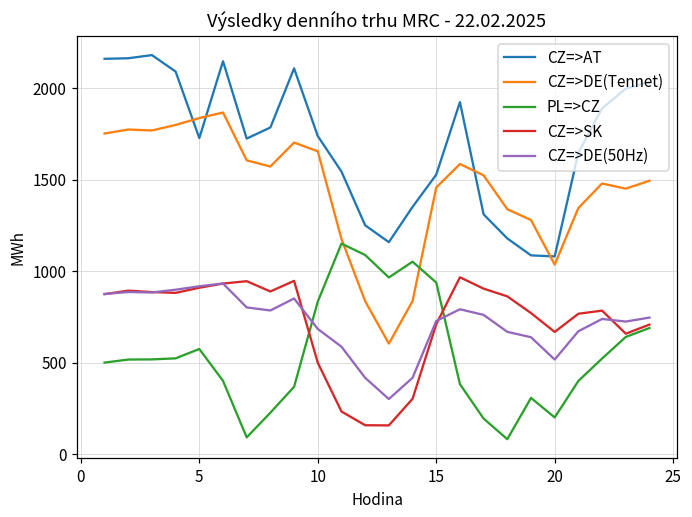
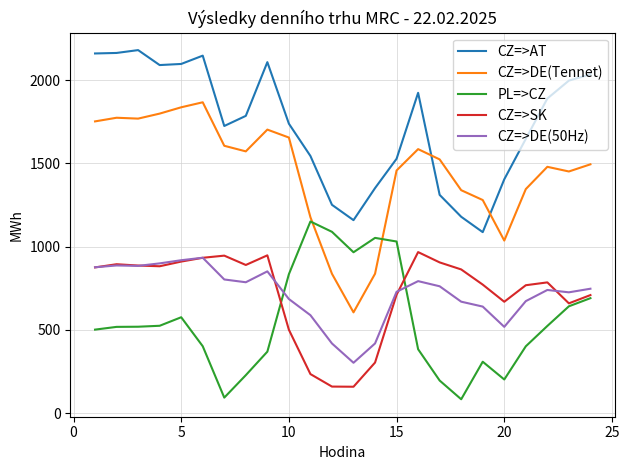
  {
    "CZ=>AT": {
-     "5": 1730,
+     "5": 2100,
      "10": 1740,
      "15": 1530,
-     "20": 1080
+     "20": 1400
    },
    "CZ=>DE(Tennet)": {
      "5": 1840,
      "10": 1660,
      "15": 1460,
      "20": 1040
    },
    "PL=>CZ": {
      "5": 580,
      "10": 830,
-     "15": 940,
+     "15": 1030,
      "20": 200
    },
    "CZ=>SK": {
      "10": 500,
      "15": 710,
      "20": 670
    },
    "CZ=>DE(50Hz)": {
      "10": 690,
      "15": 730,
      "20": 520
    }
  }
